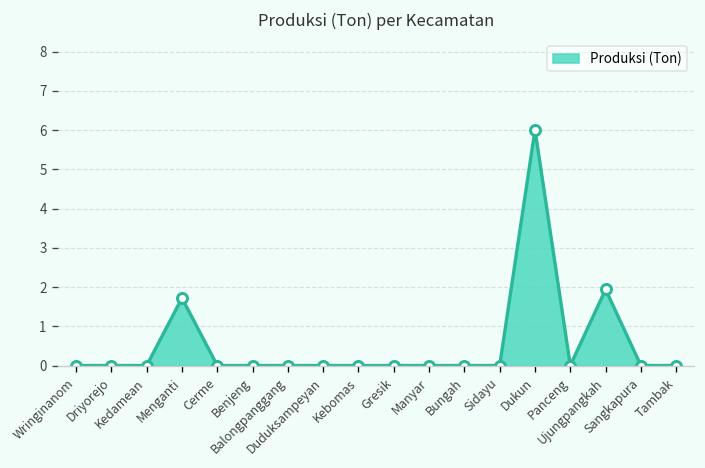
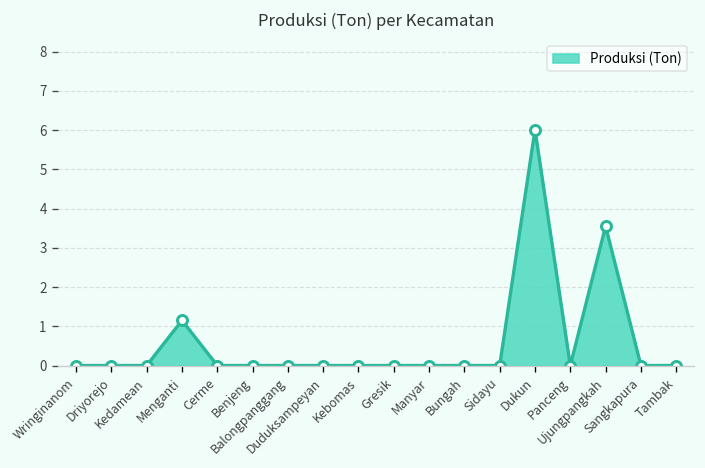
  {
    "Wringinanom": 0.0,
    "Driyorejo": 0.0,
    "Kedamean": 0.0,
-   "Menganti": 1.7,
+   "Menganti": 1.2,
    "Cerme": 0.0,
    "Benjeng": 0.0,
    "Balongpanggang": 0.0,
    "Duduksampeyan": 0.0,
    "Kebomas": 0.0,
    "Gresik": 0.0,
    "Manyar": 0.0,
    "Bungah": 0.0,
    "Sidayu": 0.0,
    "Dukun": 6.0,
    "Panceng": 0.0,
-   "Ujungpangkah": 1.9,
+   "Ujungpangkah": 3.6,
    "Sangkapura": 0.0,
    "Tambak": 0.0
  }
